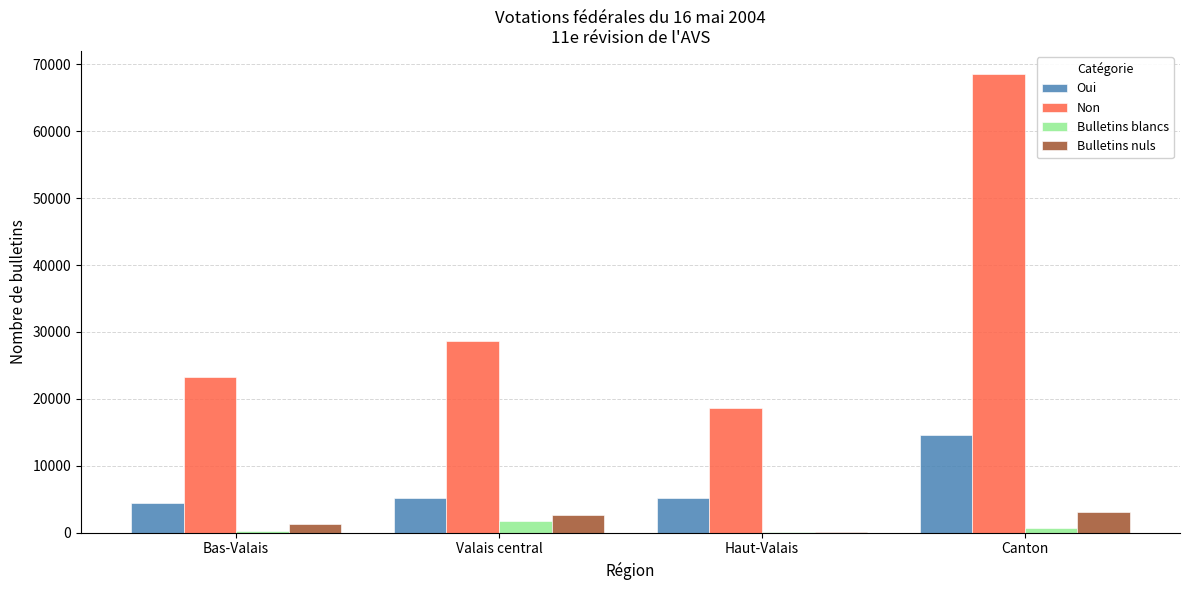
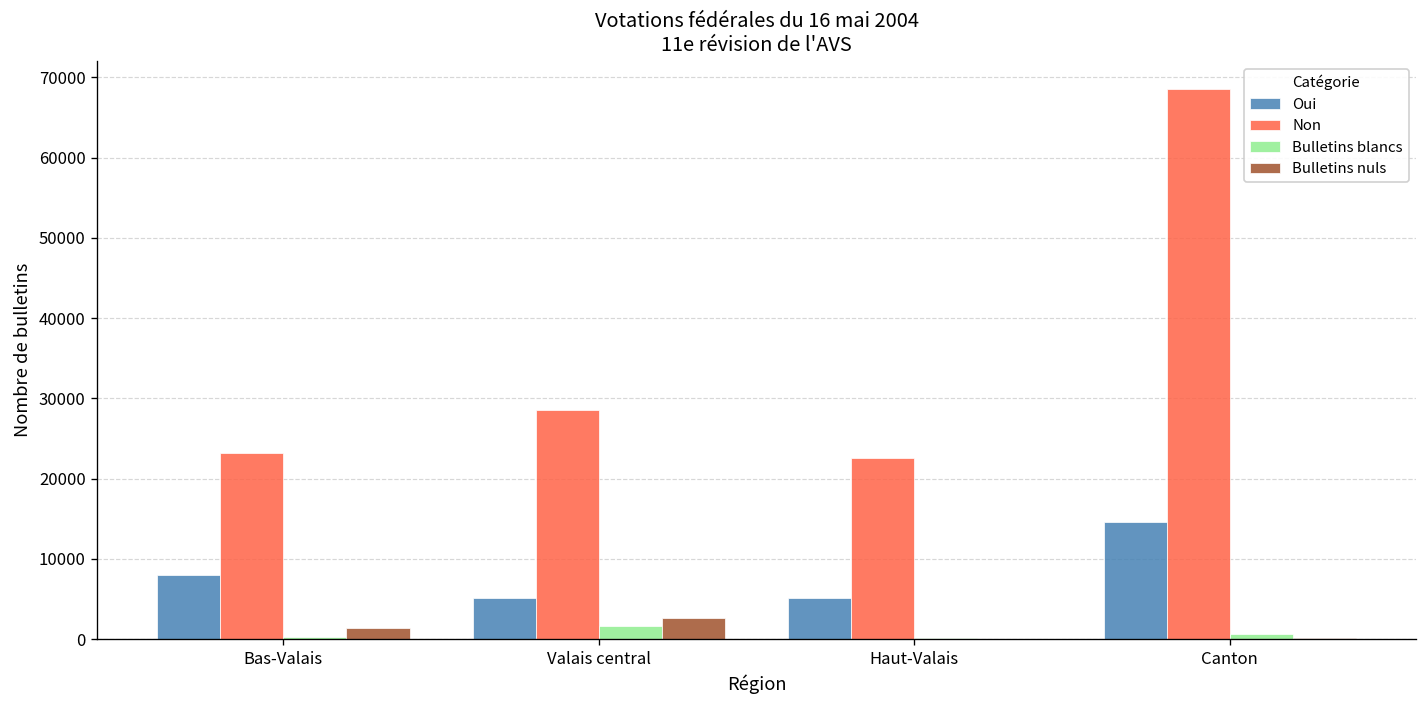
  {
    "Oui": {
-     "Bas-Valais": 4000,
+     "Bas-Valais": 8000,
      "Valais central": 5000,
      "Haut-Valais": 5000,
      "Canton": 15000
    },
    "Non": {
      "Bas-Valais": 23000,
      "Valais central": 29000,
-     "Haut-Valais": 19000,
+     "Haut-Valais": 23000,
      "Canton": 69000
    },
    "Bulletins blancs": {
      "Valais central": 2000,
      "Canton": 1000
    },
    "Bulletins nuls": {
      "Bas-Valais": 1000,
      "Valais central": 3000,
-     "Canton": 3000
+     "Canton": 0
    }
  }
